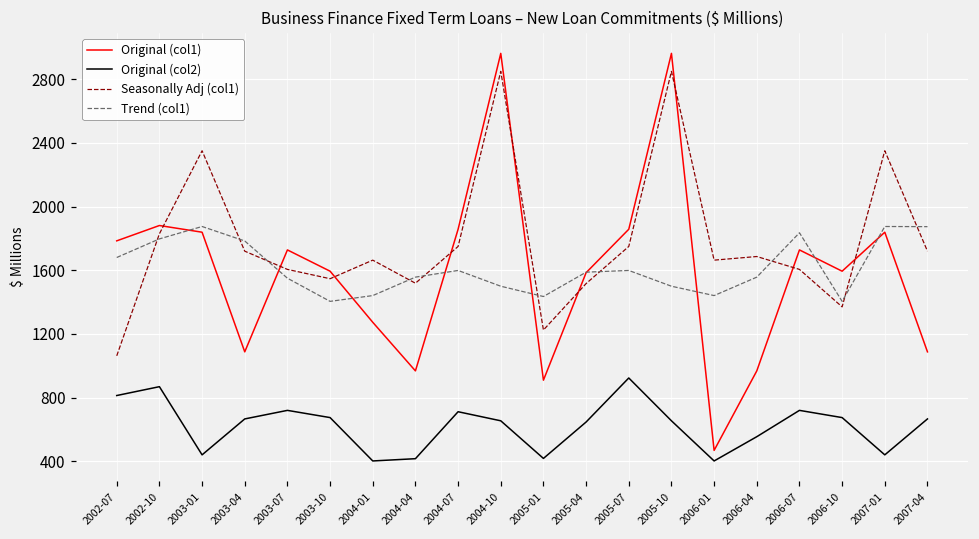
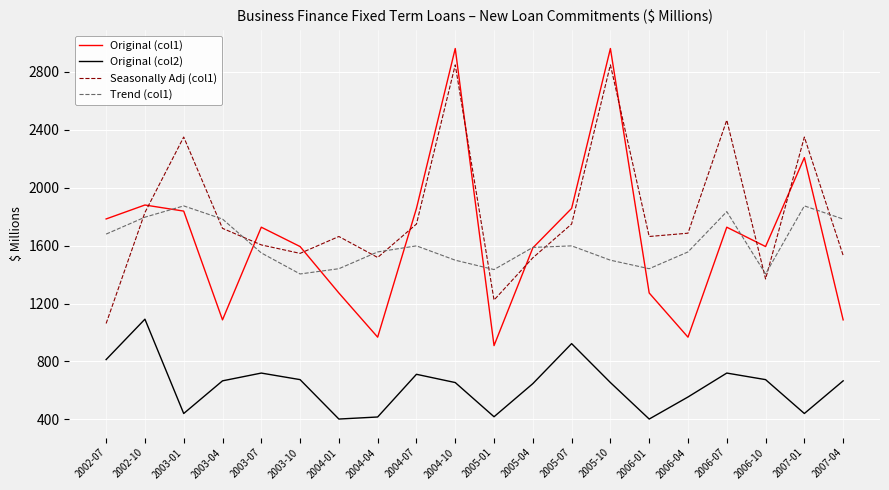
  {
    "Original (col1)": {
      "2002-07": 1780,
      "2002-10": 1880,
      "2003-01": 1840,
      "2003-04": 1090,
      "2003-07": 1730,
      "2003-10": 1590,
      "2004-01": 1270,
      "2004-04": 970,
      "2004-07": 1860,
      "2004-10": 2960,
      "2005-01": 910,
      "2005-07": 1860,
      "2005-10": 2960,
-     "2006-01": 470,
+     "2006-01": 1270,
      "2006-04": 970,
      "2006-07": 1730,
      "2006-10": 1590,
-     "2007-01": 1840,
+     "2007-01": 2210,
      "2007-04": 1090
    },
    "Original (col2)": {
      "2002-07": 810,
-     "2002-10": 870,
+     "2002-10": 1090,
      "2003-01": 440,
      "2003-04": 670,
      "2003-07": 720,
      "2003-10": 670,
      "2004-01": 400,
      "2004-04": 420,
      "2004-07": 710,
      "2004-10": 650,
      "2005-01": 420,
      "2005-04": 650,
      "2005-07": 920,
      "2005-10": 650,
      "2006-01": 400,
      "2006-04": 550,
      "2006-07": 720,
      "2006-10": 670,
      "2007-01": 440,
      "2007-04": 670
    },
    "Seasonally Adj (col1)": {
      "2002-07": 1060,
      "2002-10": 1830,
      "2003-01": 2350,
      "2003-04": 1720,
      "2003-07": 1610,
      "2003-10": 1550,
      "2004-01": 1660,
      "2004-04": 1520,
      "2004-07": 1750,
      "2004-10": 2850,
      "2005-01": 1220,
      "2005-04": 1520,
      "2005-07": 1750,
      "2005-10": 2850,
      "2006-01": 1660,
      "2006-04": 1690,
-     "2006-07": 1610,
+     "2006-07": 2470,
      "2006-10": 1370,
      "2007-01": 2350,
-     "2007-04": 1720
+     "2007-04": 1530
    },
    "Trend (col1)": {
      "2002-07": 1680,
      "2002-10": 1800,
      "2003-01": 1870,
      "2003-04": 1780,
      "2003-07": 1550,
      "2003-10": 1400,
      "2004-01": 1440,
      "2004-04": 1560,
      "2004-07": 1600,
      "2004-10": 1500,
      "2005-01": 1430,
      "2005-07": 1600,
      "2005-10": 1500,
      "2006-01": 1440,
      "2006-04": 1560,
      "2006-07": 1840,
      "2006-10": 1400,
      "2007-01": 1870,
-     "2007-04": 1870
+     "2007-04": 1780
    }
  }
